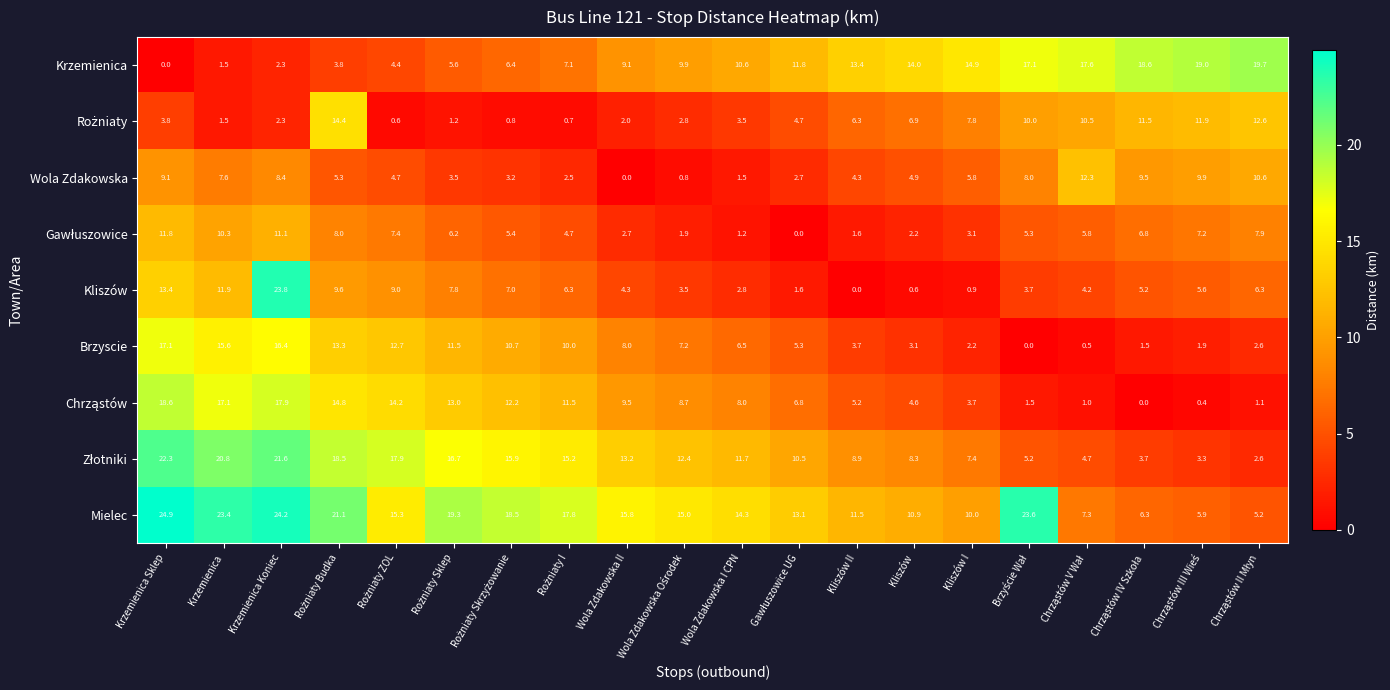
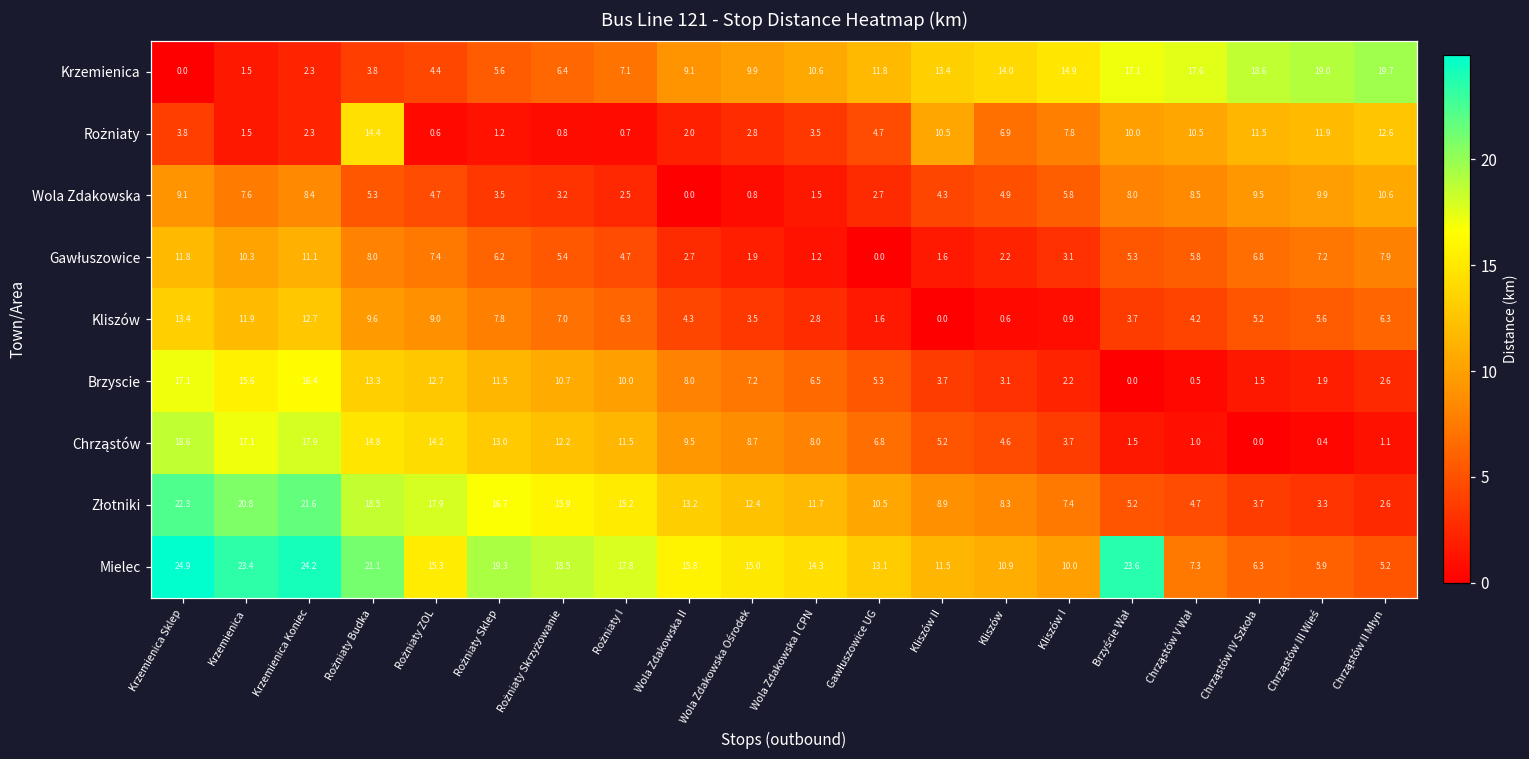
  {
    "Krzemienica": {
      "Krzemienica Sklep": 0.0,
      "Krzemienica": 1.5,
      "Krzemienica Koniec": 2.3,
      "Rożniaty Budka": 3.8,
      "Rożniaty ZOL": 4.4,
      "Rożniaty Sklep": 5.6,
      "Rożniaty Skrzyżowanie": 6.4,
      "Rożniaty I": 7.1,
      "Wola Zdakowska II": 9.1,
      "Wola Zdakowska Ośrodek": 9.9,
      "Wola Zdakowska I CPN": 10.6,
      "Gawłuszowice UG": 11.8,
      "Kliszów II": 13.4,
      "Kliszów": 14.0,
      "Kliszów I": 14.9,
      "Brzyście Wał": 17.1,
      "Chrząstów V Wał": 17.6,
      "Chrząstów IV Szkoła": 18.6,
      "Chrząstów III Wieś": 19.0,
      "Chrząstów II Młyn": 19.7
    },
    "Rożniaty": {
      "Krzemienica Sklep": 3.8,
      "Krzemienica": 1.5,
      "Krzemienica Koniec": 2.3,
      "Rożniaty Budka": 14.4,
      "Rożniaty ZOL": 0.6,
      "Rożniaty Sklep": 1.2,
      "Rożniaty Skrzyżowanie": 0.8,
      "Rożniaty I": 0.7,
      "Wola Zdakowska II": 2.0,
      "Wola Zdakowska Ośrodek": 2.8,
      "Wola Zdakowska I CPN": 3.5,
      "Gawłuszowice UG": 4.7,
-     "Kliszów II": 6.3,
+     "Kliszów II": 10.5,
      "Kliszów": 6.9,
      "Kliszów I": 7.8,
      "Brzyście Wał": 10.0,
      "Chrząstów V Wał": 10.5,
      "Chrząstów IV Szkoła": 11.5,
      "Chrząstów III Wieś": 11.9,
      "Chrząstów II Młyn": 12.6
    },
    "Wola Zdakowska": {
      "Krzemienica Sklep": 9.1,
      "Krzemienica": 7.6,
      "Krzemienica Koniec": 8.4,
      "Rożniaty Budka": 5.3,
      "Rożniaty ZOL": 4.7,
      "Rożniaty Sklep": 3.5,
      "Rożniaty Skrzyżowanie": 3.2,
      "Rożniaty I": 2.5,
      "Wola Zdakowska II": 0.0,
      "Wola Zdakowska Ośrodek": 0.8,
      "Wola Zdakowska I CPN": 1.5,
      "Gawłuszowice UG": 2.7,
      "Kliszów II": 4.3,
      "Kliszów": 4.9,
      "Kliszów I": 5.8,
      "Brzyście Wał": 8.0,
-     "Chrząstów V Wał": 12.3,
+     "Chrząstów V Wał": 8.5,
      "Chrząstów IV Szkoła": 9.5,
      "Chrząstów III Wieś": 9.9,
      "Chrząstów II Młyn": 10.6
    },
    "Gawłuszowice": {
      "Krzemienica Sklep": 11.8,
      "Krzemienica": 10.3,
      "Krzemienica Koniec": 11.1,
      "Rożniaty Budka": 8.0,
      "Rożniaty ZOL": 7.4,
      "Rożniaty Sklep": 6.2,
      "Rożniaty Skrzyżowanie": 5.4,
      "Rożniaty I": 4.7,
      "Wola Zdakowska II": 2.7,
      "Wola Zdakowska Ośrodek": 1.9,
      "Wola Zdakowska I CPN": 1.2,
      "Gawłuszowice UG": 0.0,
      "Kliszów II": 1.6,
      "Kliszów": 2.2,
      "Kliszów I": 3.1,
      "Brzyście Wał": 5.3,
      "Chrząstów V Wał": 5.8,
      "Chrząstów IV Szkoła": 6.8,
      "Chrząstów III Wieś": 7.2,
      "Chrząstów II Młyn": 7.9
    },
    "Kliszów": {
      "Krzemienica Sklep": 13.4,
      "Krzemienica": 11.9,
-     "Krzemienica Koniec": 23.8,
+     "Krzemienica Koniec": 12.7,
      "Rożniaty Budka": 9.6,
      "Rożniaty ZOL": 9.0,
      "Rożniaty Sklep": 7.8,
      "Rożniaty Skrzyżowanie": 7.0,
      "Rożniaty I": 6.3,
      "Wola Zdakowska II": 4.3,
      "Wola Zdakowska Ośrodek": 3.5,
      "Wola Zdakowska I CPN": 2.8,
      "Gawłuszowice UG": 1.6,
      "Kliszów II": 0.0,
      "Kliszów": 0.6,
      "Kliszów I": 0.9,
      "Brzyście Wał": 3.7,
      "Chrząstów V Wał": 4.2,
      "Chrząstów IV Szkoła": 5.2,
      "Chrząstów III Wieś": 5.6,
      "Chrząstów II Młyn": 6.3
    },
    "Brzyscie": {
      "Krzemienica Sklep": 17.1,
      "Krzemienica": 15.6,
      "Krzemienica Koniec": 16.4,
      "Rożniaty Budka": 13.3,
      "Rożniaty ZOL": 12.7,
      "Rożniaty Sklep": 11.5,
      "Rożniaty Skrzyżowanie": 10.7,
      "Rożniaty I": 10.0,
      "Wola Zdakowska II": 8.0,
      "Wola Zdakowska Ośrodek": 7.2,
      "Wola Zdakowska I CPN": 6.5,
      "Gawłuszowice UG": 5.3,
      "Kliszów II": 3.7,
      "Kliszów": 3.1,
      "Kliszów I": 2.2,
      "Brzyście Wał": 0.0,
      "Chrząstów V Wał": 0.5,
      "Chrząstów IV Szkoła": 1.5,
      "Chrząstów III Wieś": 1.9,
      "Chrząstów II Młyn": 2.6
    },
    "Chrząstów": {
      "Krzemienica Sklep": 18.6,
      "Krzemienica": 17.1,
      "Krzemienica Koniec": 17.9,
      "Rożniaty Budka": 14.8,
      "Rożniaty ZOL": 14.2,
      "Rożniaty Sklep": 13.0,
      "Rożniaty Skrzyżowanie": 12.2,
      "Rożniaty I": 11.5,
      "Wola Zdakowska II": 9.5,
      "Wola Zdakowska Ośrodek": 8.7,
      "Wola Zdakowska I CPN": 8.0,
      "Gawłuszowice UG": 6.8,
      "Kliszów II": 5.2,
      "Kliszów": 4.6,
      "Kliszów I": 3.7,
      "Brzyście Wał": 1.5,
      "Chrząstów V Wał": 1.0,
      "Chrząstów IV Szkoła": 0.0,
      "Chrząstów III Wieś": 0.4,
      "Chrząstów II Młyn": 1.1
    },
    "Złotniki": {
      "Krzemienica Sklep": 22.3,
      "Krzemienica": 20.8,
      "Krzemienica Koniec": 21.6,
      "Rożniaty Budka": 18.5,
      "Rożniaty ZOL": 17.9,
      "Rożniaty Sklep": 16.7,
      "Rożniaty Skrzyżowanie": 15.9,
      "Rożniaty I": 15.2,
      "Wola Zdakowska II": 13.2,
      "Wola Zdakowska Ośrodek": 12.4,
      "Wola Zdakowska I CPN": 11.7,
      "Gawłuszowice UG": 10.5,
      "Kliszów II": 8.9,
      "Kliszów": 8.3,
      "Kliszów I": 7.4,
      "Brzyście Wał": 5.2,
      "Chrząstów V Wał": 4.7,
      "Chrząstów IV Szkoła": 3.7,
      "Chrząstów III Wieś": 3.3,
      "Chrząstów II Młyn": 2.6
    },
    "Mielec": {
      "Krzemienica Sklep": 24.9,
      "Krzemienica": 23.4,
      "Krzemienica Koniec": 24.2,
      "Rożniaty Budka": 21.1,
      "Rożniaty ZOL": 15.3,
      "Rożniaty Sklep": 19.3,
      "Rożniaty Skrzyżowanie": 18.5,
      "Rożniaty I": 17.8,
      "Wola Zdakowska II": 15.8,
      "Wola Zdakowska Ośrodek": 15.0,
      "Wola Zdakowska I CPN": 14.3,
      "Gawłuszowice UG": 13.1,
      "Kliszów II": 11.5,
      "Kliszów": 10.9,
      "Kliszów I": 10.0,
      "Brzyście Wał": 23.6,
      "Chrząstów V Wał": 7.3,
      "Chrząstów IV Szkoła": 6.3,
      "Chrząstów III Wieś": 5.9,
      "Chrząstów II Młyn": 5.2
    }
  }
